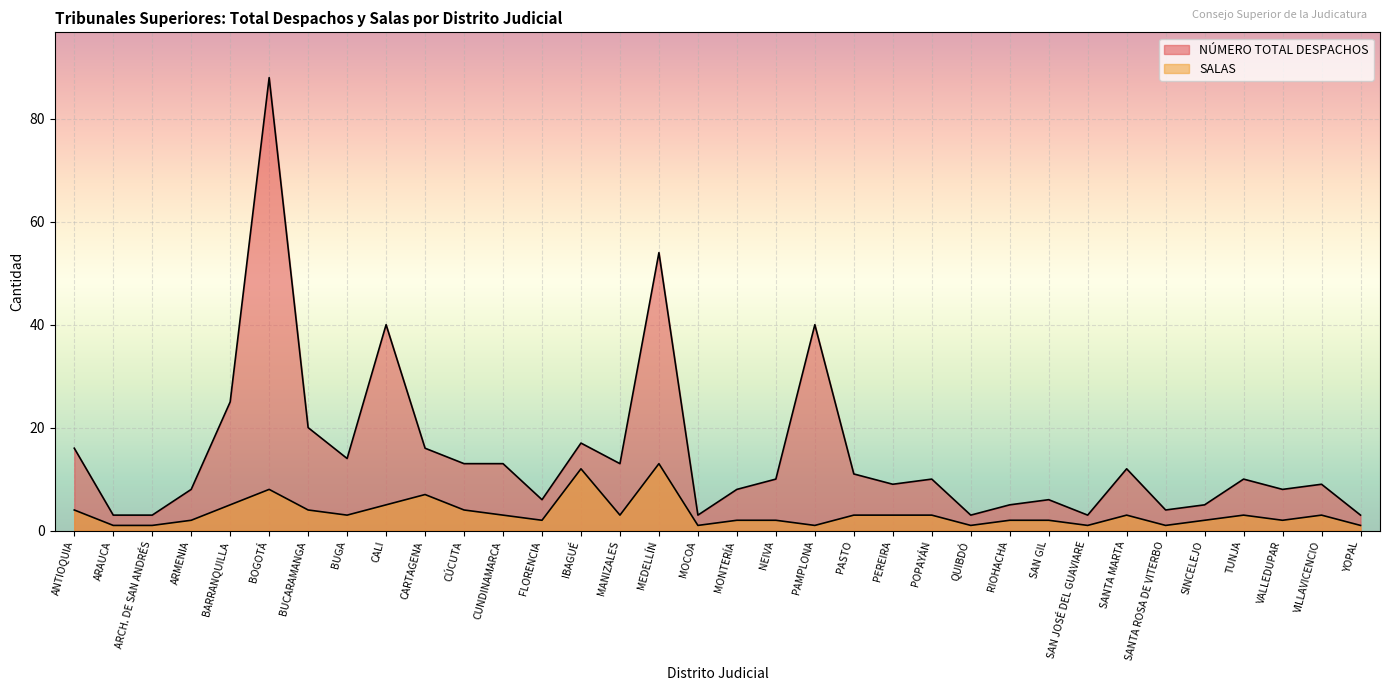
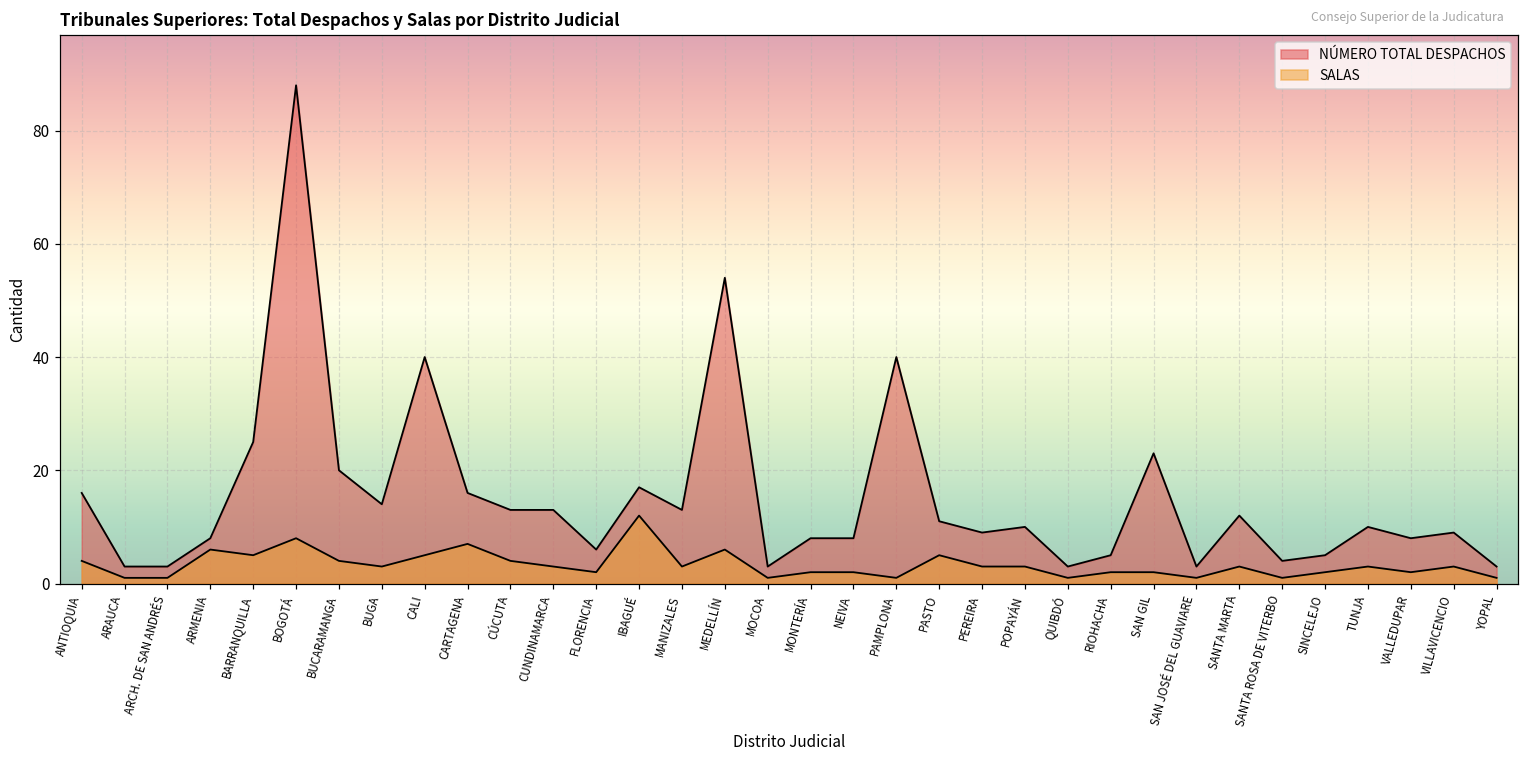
  {
    "NÚMERO TOTAL DESPACHOS": {
      "ANTIOQUIA": 16,
      "ARAUCA": 3,
      "ARCH. DE SAN ANDRÉS": 3,
      "ARMENIA": 8,
      "BARRANQUILLA": 25,
      "BOGOTÁ": 88,
      "BUCARAMANGA": 20,
      "BUGA": 14,
      "CALI": 40,
      "CARTAGENA": 16,
      "CÚCUTA": 13,
      "CUNDINAMARCA": 13,
      "FLORENCIA": 6,
      "IBAGUÉ": 17,
      "MANIZALES": 13,
      "MEDELLÍN": 54,
      "MOCOA": 3,
      "MONTERÍA": 8,
-     "NEIVA": 10,
+     "NEIVA": 8,
      "PAMPLONA": 40,
      "PASTO": 11,
      "PEREIRA": 9,
      "POPAYÁN": 10,
      "QUIBDÓ": 3,
      "RIOHACHA": 5,
-     "SAN GIL": 6,
+     "SAN GIL": 23,
      "SAN JOSÉ DEL GUAVIARE": 3,
      "SANTA MARTA": 12,
      "SANTA ROSA DE VITERBO": 4,
      "SINCELEJO": 5,
      "TUNJA": 10,
      "VALLEDUPAR": 8,
      "VILLAVICENCIO": 9,
      "YOPAL": 3
    },
    "SALAS": {
      "ANTIOQUIA": 4,
      "ARAUCA": 1,
      "ARCH. DE SAN ANDRÉS": 1,
-     "ARMENIA": 2,
+     "ARMENIA": 6,
      "BARRANQUILLA": 5,
      "BOGOTÁ": 8,
      "BUCARAMANGA": 4,
      "BUGA": 3,
      "CALI": 5,
      "CARTAGENA": 7,
      "CÚCUTA": 4,
      "CUNDINAMARCA": 3,
      "FLORENCIA": 2,
      "IBAGUÉ": 12,
      "MANIZALES": 3,
-     "MEDELLÍN": 13,
+     "MEDELLÍN": 6,
      "MOCOA": 1,
      "MONTERÍA": 2,
      "NEIVA": 2,
      "PAMPLONA": 1,
-     "PASTO": 3,
+     "PASTO": 5,
      "PEREIRA": 3,
      "POPAYÁN": 3,
      "QUIBDÓ": 1,
      "RIOHACHA": 2,
      "SAN GIL": 2,
      "SAN JOSÉ DEL GUAVIARE": 1,
      "SANTA MARTA": 3,
      "SANTA ROSA DE VITERBO": 1,
      "SINCELEJO": 2,
      "TUNJA": 3,
      "VALLEDUPAR": 2,
      "VILLAVICENCIO": 3,
      "YOPAL": 1
    }
  }
